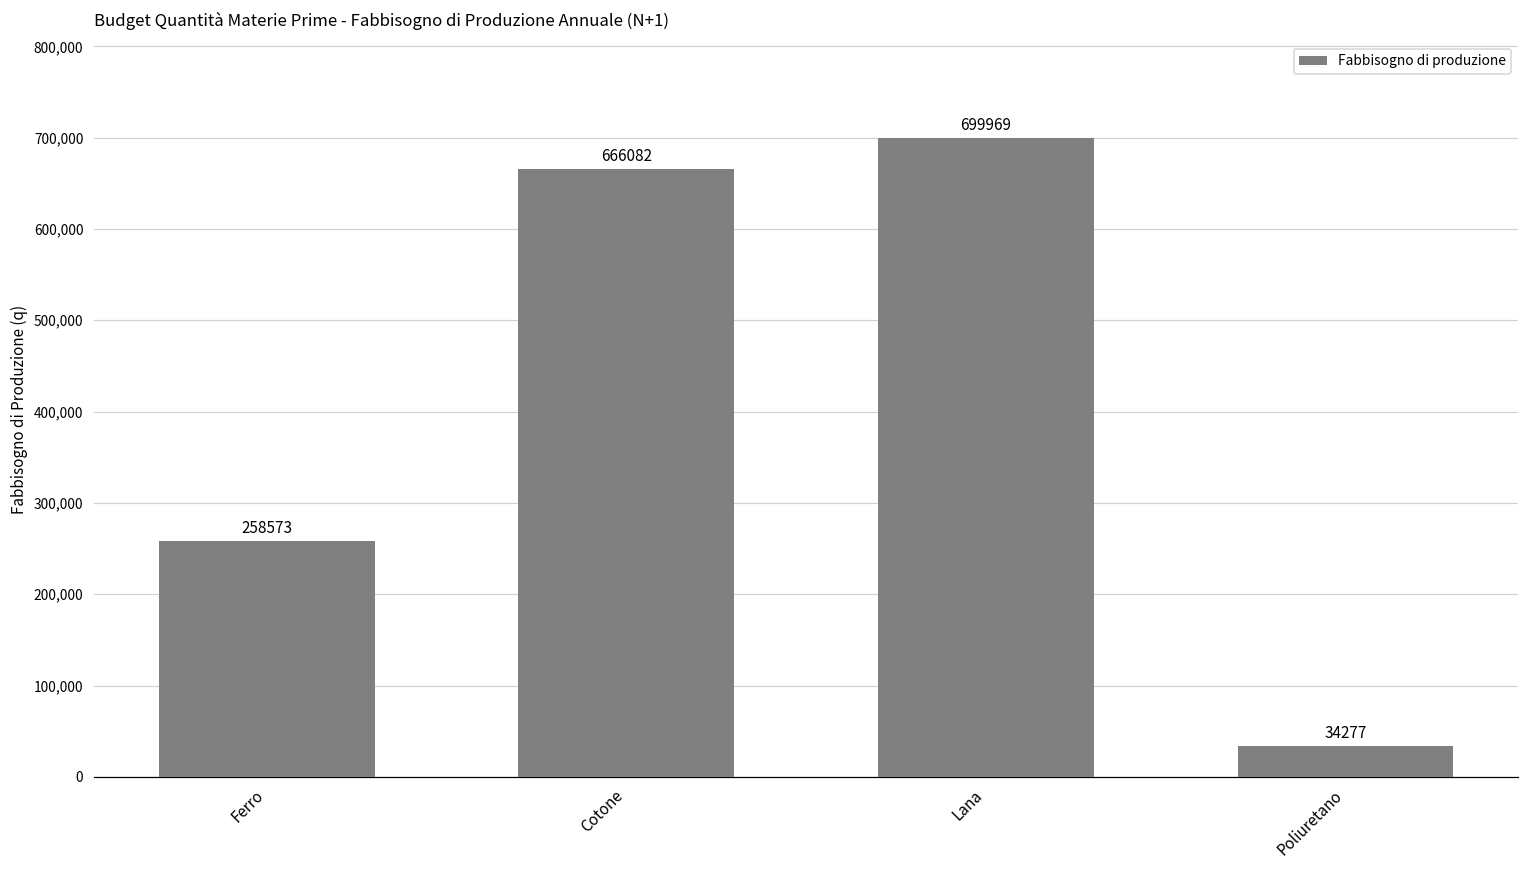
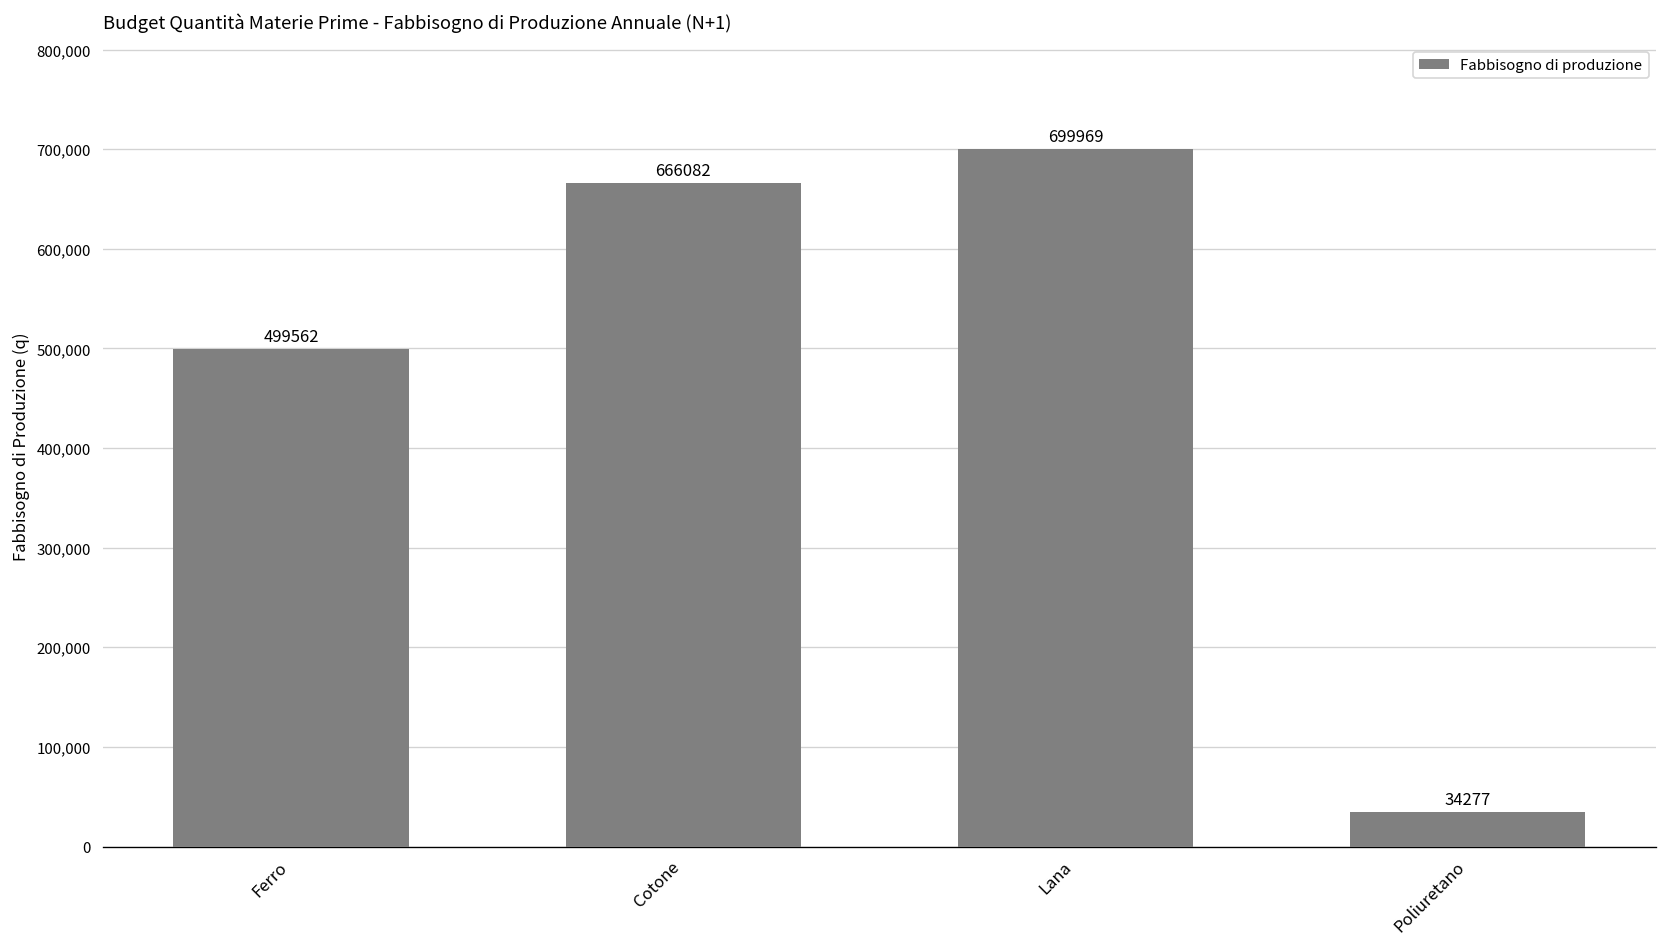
  {
-   "Ferro": 258573,
+   "Ferro": 499562,
    "Cotone": 666082,
    "Lana": 699969,
    "Poliuretano": 34277
  }
